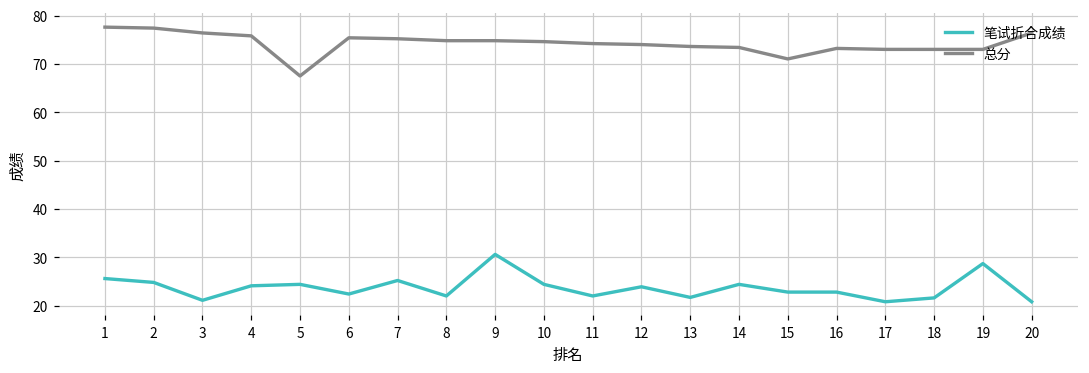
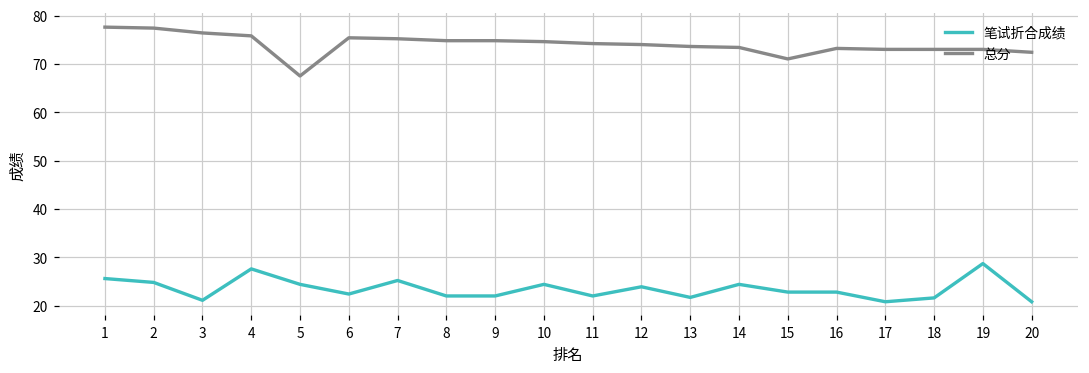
  {
    "笔试折合成绩": {
      "1": 26,
      "2": 25,
      "3": 21,
-     "4": 24,
+     "4": 28,
      "5": 24,
      "6": 22,
      "7": 25,
      "8": 22,
-     "9": 31,
+     "9": 22,
      "10": 24,
      "11": 22,
      "12": 24,
      "13": 22,
      "14": 24,
      "15": 23,
      "16": 23,
      "17": 21,
      "18": 22,
      "19": 29,
      "20": 21
    },
    "总分": {
      "1": 78,
      "2": 77,
      "3": 76,
      "4": 76,
      "5": 68,
      "6": 75,
      "7": 75,
      "8": 75,
      "9": 75,
      "10": 75,
      "11": 74,
      "12": 74,
      "13": 74,
      "14": 73,
      "15": 71,
      "16": 73,
      "17": 73,
      "18": 73,
      "19": 73,
-     "20": 76
+     "20": 72
    }
  }
